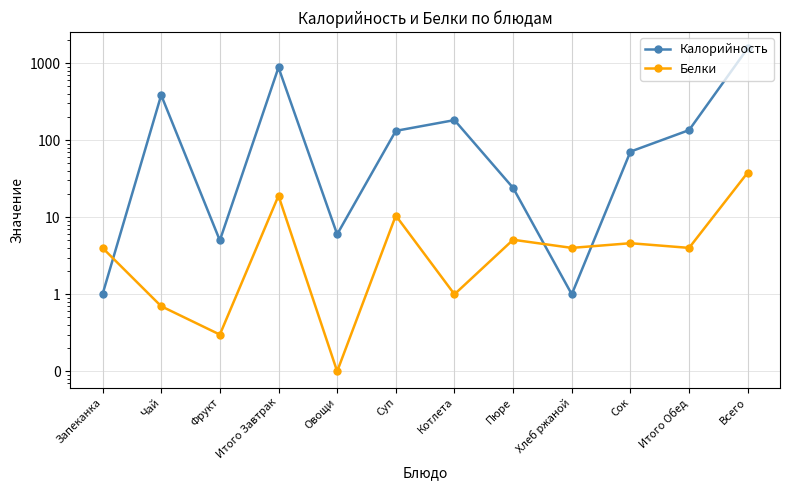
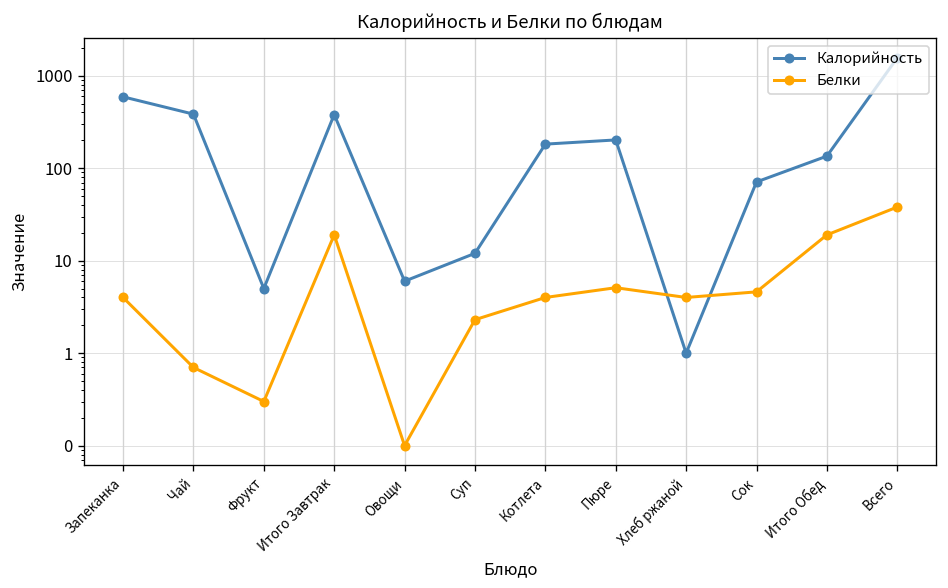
  {
    "Калорийность": {
-     "Запеканка": 1,
+     "Запеканка": 600,
      "Чай": 400,
      "Фрукт": 5,
-     "Итого Завтрак": 900,
+     "Итого Завтрак": 400,
      "Овощи": 6,
-     "Суп": 130,
+     "Суп": 12,
      "Котлета": 180,
-     "Пюре": 24,
+     "Пюре": 200,
      "Хлеб ржаной": 1,
      "Сок": 70,
      "Итого Обед": 140
    },
    "Белки": {
      "Запеканка": 4,
      "Чай": 0.7,
      "Фрукт": 0.3,
      "Итого Завтрак": 19,
      "Овощи": 0.1,
-     "Суп": 11,
-     "Котлета": 1,
+     "Суп": 2.3,
+     "Котлета": 4,
      "Пюре": 5,
      "Хлеб ржаной": 4,
      "Сок": 5,
-     "Итого Обед": 4,
+     "Итого Обед": 19,
      "Всего": 40
    }
  }
